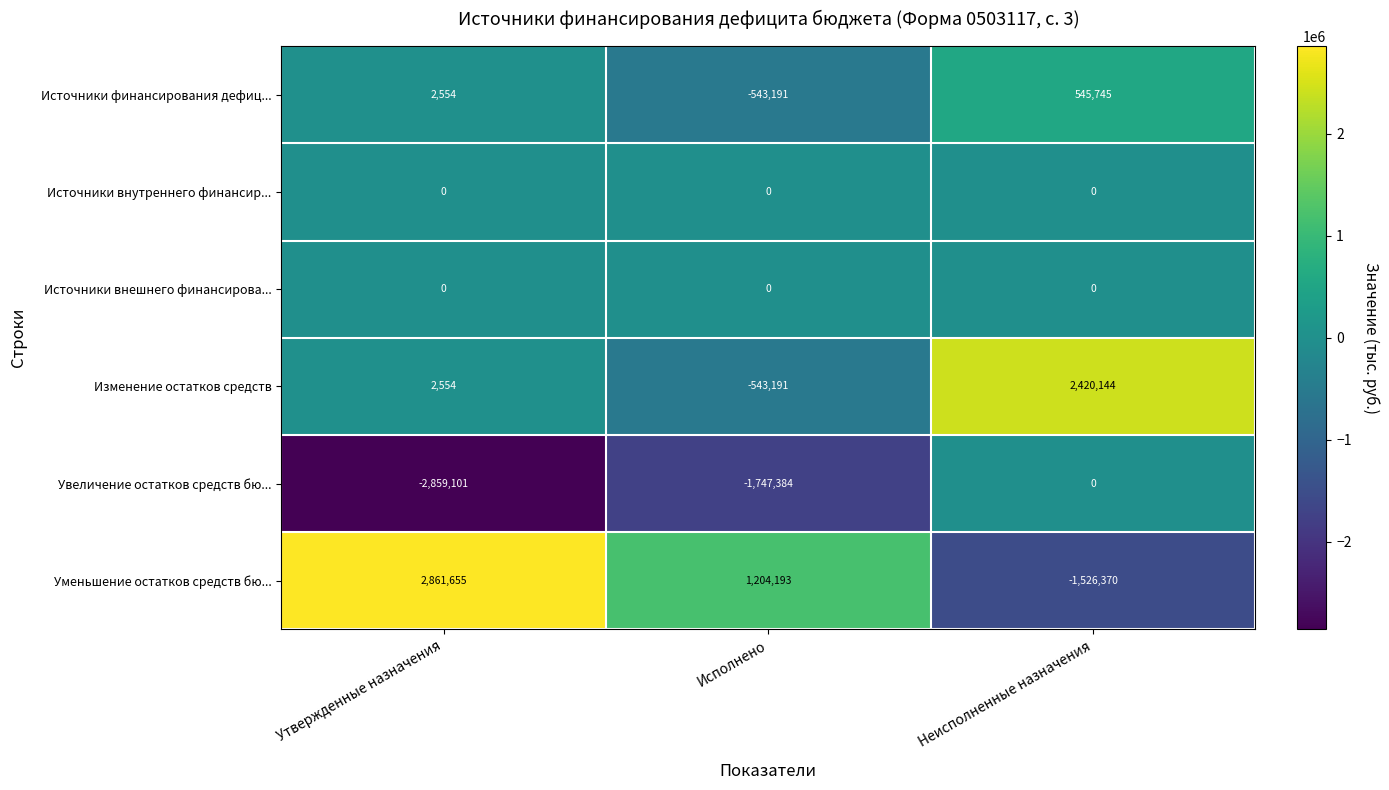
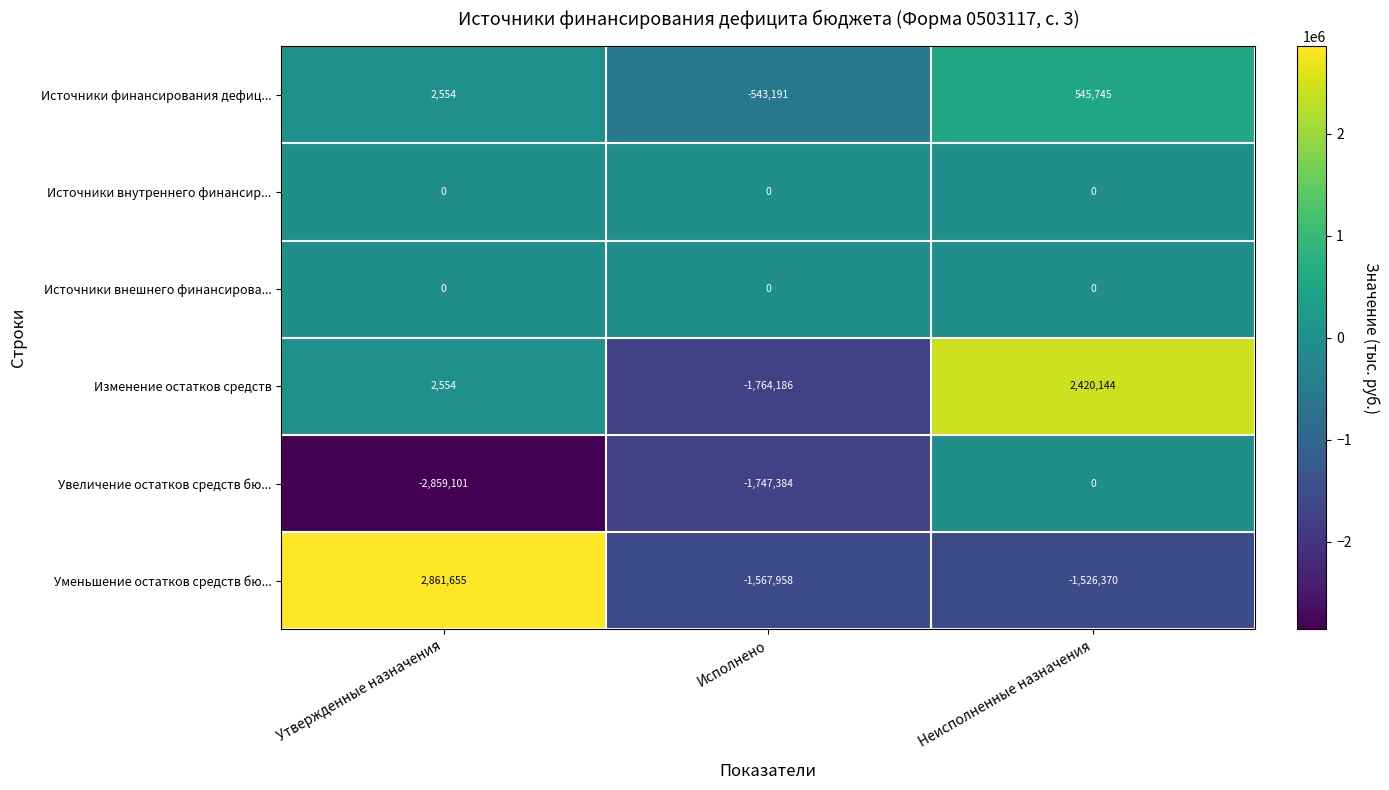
  {
    "Источники финансирования дефиц...": {
      "Утвержденные назначения": "2,554",
      "Исполнено": "-543,191",
      "Неисполненные назначения": "545,745"
    },
    "Источники внутреннего финансир...": {
      "Утвержденные назначения": "0",
      "Исполнено": "0",
      "Неисполненные назначения": "0"
    },
    "Источники внешнего финансирова...": {
      "Утвержденные назначения": "0",
      "Исполнено": "0",
      "Неисполненные назначения": "0"
    },
    "Изменение остатков средств": {
      "Утвержденные назначения": "2,554",
-     "Исполнено": "-543,191",
+     "Исполнено": "-1,764,186",
      "Неисполненные назначения": "2,420,144"
    },
    "Увеличение остатков средств бю...": {
      "Утвержденные назначения": "-2,859,101",
      "Исполнено": "-1,747,384",
      "Неисполненные назначения": "0"
    },
    "Уменьшение остатков средств бю...": {
      "Утвержденные назначения": "2,861,655",
-     "Исполнено": "1,204,193",
+     "Исполнено": "-1,567,958",
      "Неисполненные назначения": "-1,526,370"
    }
  }
